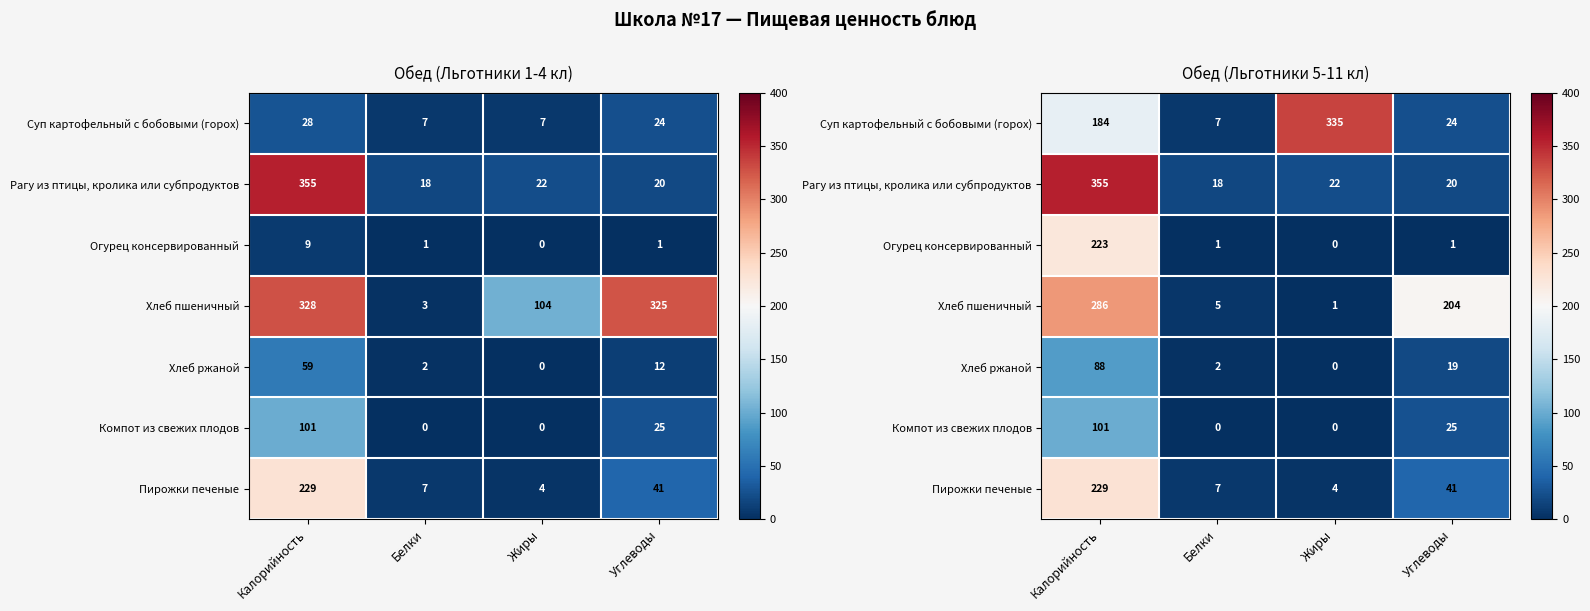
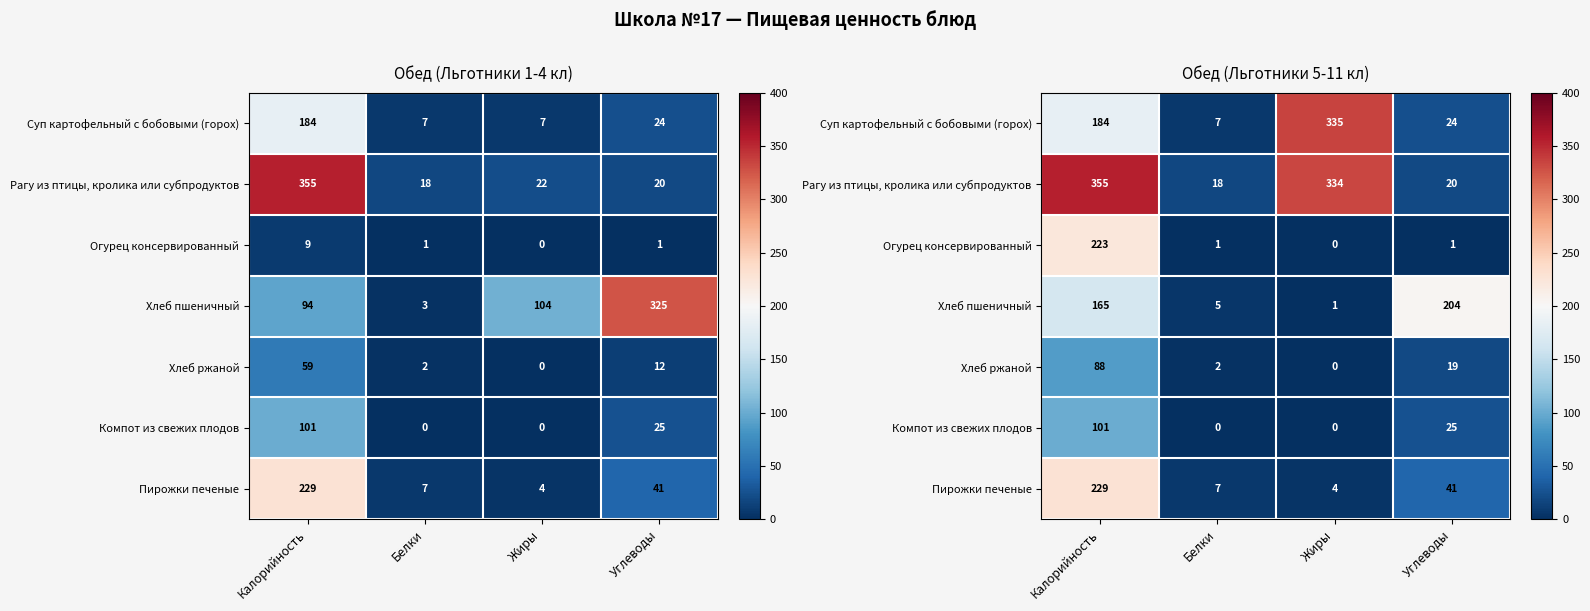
  {
    "Обед (Льготники 1-4 кл)": {
      "Суп картофельный с бобовыми (горох)": {
-       "Калорийность": 28,
+       "Калорийность": 184,
        "Белки": 7,
        "Жиры": 7,
        "Углеводы": 24
      },
      "Рагу из птицы, кролика или субпродуктов": {
        "Калорийность": 355,
        "Белки": 18,
        "Жиры": 22,
        "Углеводы": 20
      },
      "Огурец консервированный": {
        "Калорийность": 9,
        "Белки": 1,
        "Жиры": 0,
        "Углеводы": 1
      },
      "Хлеб пшеничный": {
-       "Калорийность": 328,
+       "Калорийность": 94,
        "Белки": 3,
        "Жиры": 104,
        "Углеводы": 325
      },
      "Хлеб ржаной": {
        "Калорийность": 59,
        "Белки": 2,
        "Жиры": 0,
        "Углеводы": 12
      },
      "Компот из свежих плодов": {
        "Калорийность": 101,
        "Белки": 0,
        "Жиры": 0,
        "Углеводы": 25
      },
      "Пирожки печеные": {
        "Калорийность": 229,
        "Белки": 7,
        "Жиры": 4,
        "Углеводы": 41
      }
    },
    "Обед (Льготники 5-11 кл)": {
      "Суп картофельный с бобовыми (горох)": {
        "Калорийность": 184,
        "Белки": 7,
        "Жиры": 335,
        "Углеводы": 24
      },
      "Рагу из птицы, кролика или субпродуктов": {
        "Калорийность": 355,
        "Белки": 18,
-       "Жиры": 22,
+       "Жиры": 334,
        "Углеводы": 20
      },
      "Огурец консервированный": {
        "Калорийность": 223,
        "Белки": 1,
        "Жиры": 0,
        "Углеводы": 1
      },
      "Хлеб пшеничный": {
-       "Калорийность": 286,
+       "Калорийность": 165,
        "Белки": 5,
        "Жиры": 1,
        "Углеводы": 204
      },
      "Хлеб ржаной": {
        "Калорийность": 88,
        "Белки": 2,
        "Жиры": 0,
        "Углеводы": 19
      },
      "Компот из свежих плодов": {
        "Калорийность": 101,
        "Белки": 0,
        "Жиры": 0,
        "Углеводы": 25
      },
      "Пирожки печеные": {
        "Калорийность": 229,
        "Белки": 7,
        "Жиры": 4,
        "Углеводы": 41
      }
    }
  }
